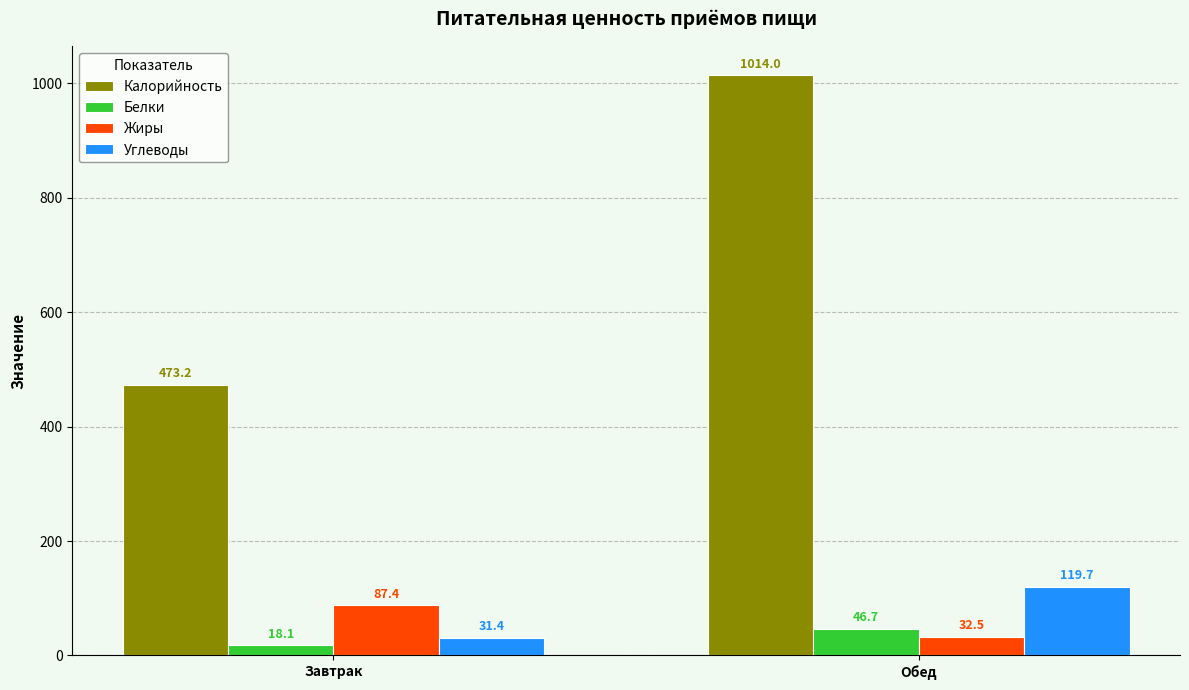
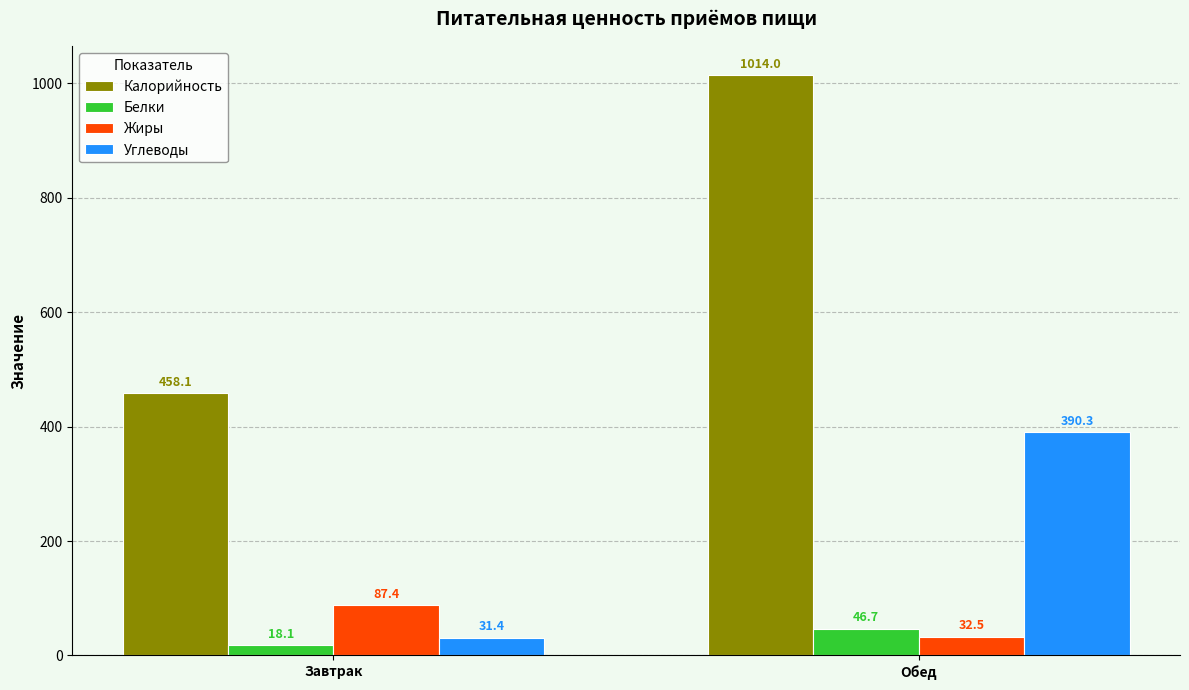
  {
    "Калорийность": {
-     "Завтрак": 473.2,
+     "Завтрак": 458.1,
      "Обед": 1014.0
    },
    "Белки": {
      "Завтрак": 18.1,
      "Обед": 46.7
    },
    "Жиры": {
      "Завтрак": 87.4,
      "Обед": 32.5
    },
    "Углеводы": {
      "Завтрак": 31.4,
-     "Обед": 119.7
+     "Обед": 390.3
    }
  }
